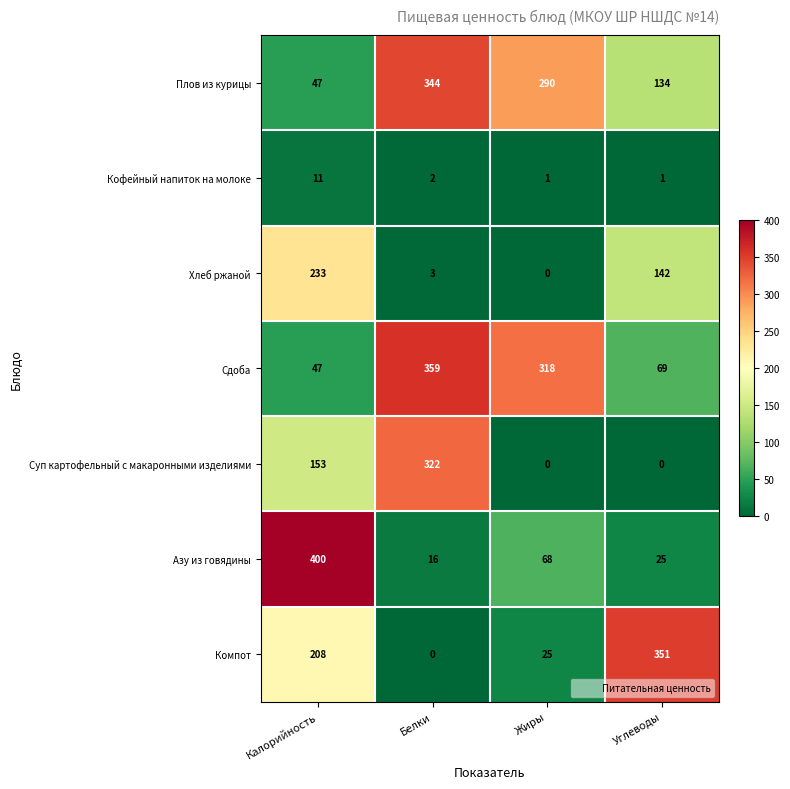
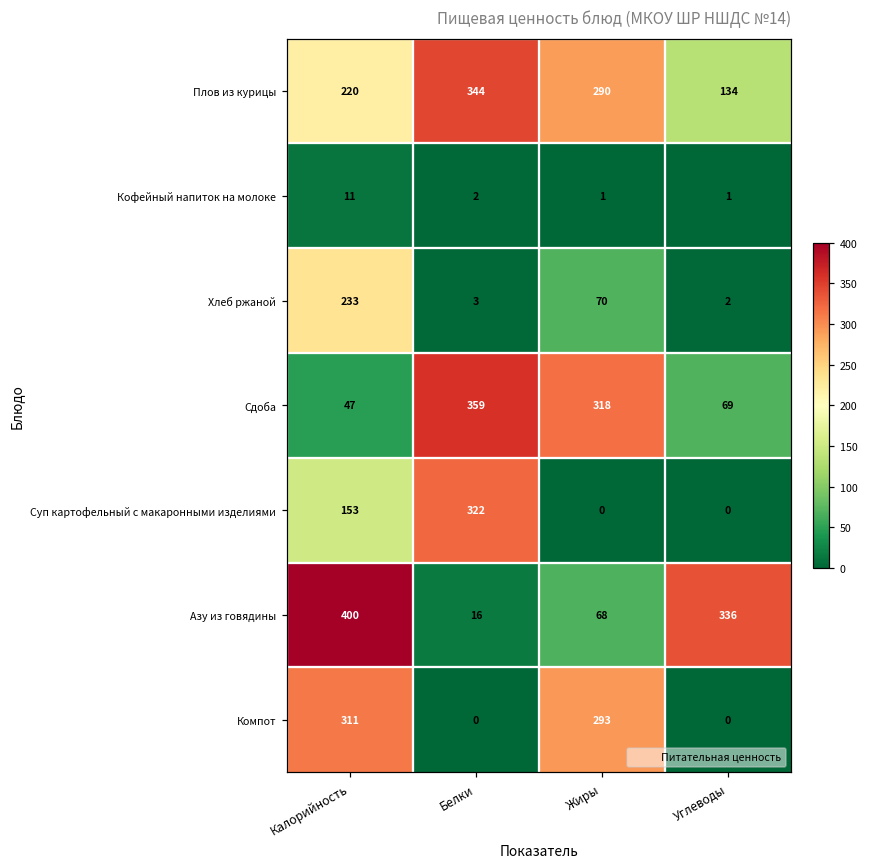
  {
    "Плов из курицы": {
-     "Калорийность": 47,
+     "Калорийность": 220,
      "Белки": 344,
      "Жиры": 290,
      "Углеводы": 134
    },
    "Кофейный напиток на молоке": {
      "Калорийность": 11,
      "Белки": 2,
      "Жиры": 1,
      "Углеводы": 1
    },
    "Хлеб ржаной": {
      "Калорийность": 233,
      "Белки": 3,
-     "Жиры": 0,
-     "Углеводы": 142
+     "Жиры": 70,
+     "Углеводы": 2
    },
    "Сдоба": {
      "Калорийность": 47,
      "Белки": 359,
      "Жиры": 318,
      "Углеводы": 69
    },
    "Суп картофельный с макаронными изделиями": {
      "Калорийность": 153,
      "Белки": 322,
      "Жиры": 0,
      "Углеводы": 0
    },
    "Азу из говядины": {
      "Калорийность": 400,
      "Белки": 16,
      "Жиры": 68,
-     "Углеводы": 25
+     "Углеводы": 336
    },
    "Компот": {
-     "Калорийность": 208,
+     "Калорийность": 311,
      "Белки": 0,
-     "Жиры": 25,
-     "Углеводы": 351
+     "Жиры": 293,
+     "Углеводы": 0
    }
  }
